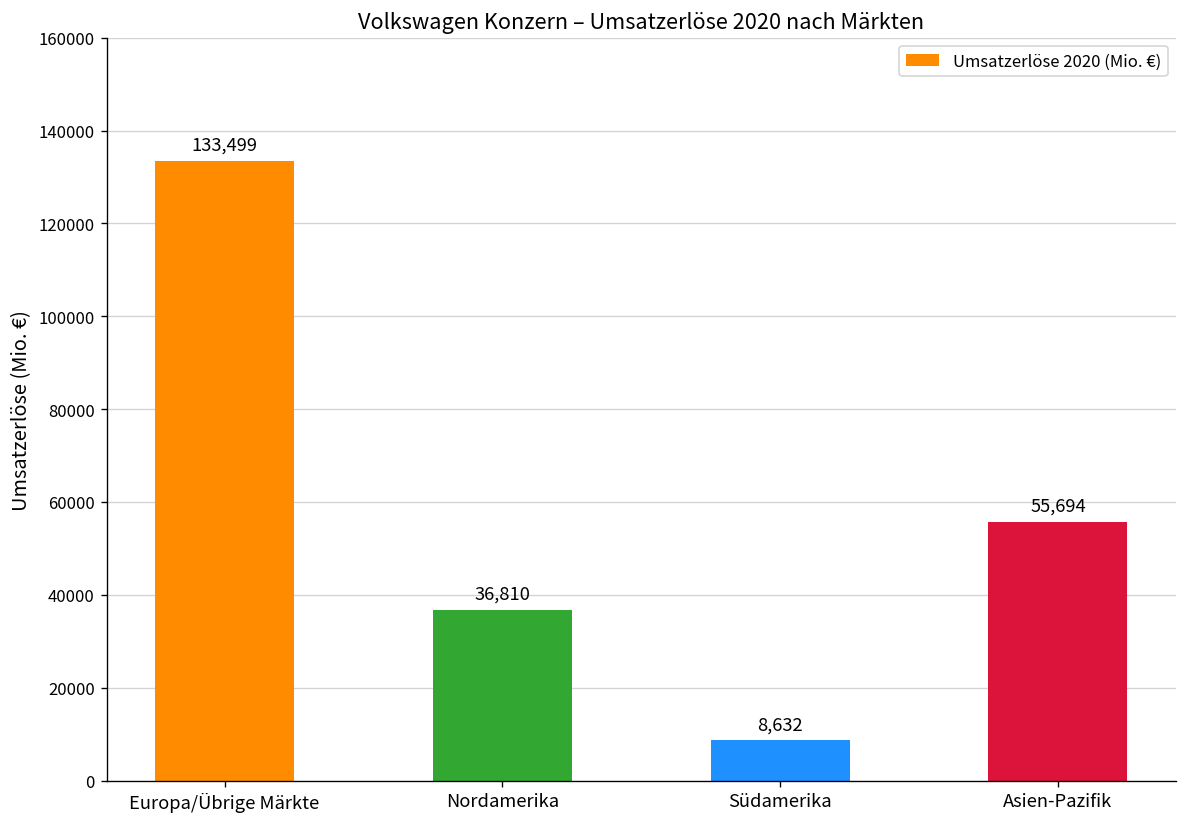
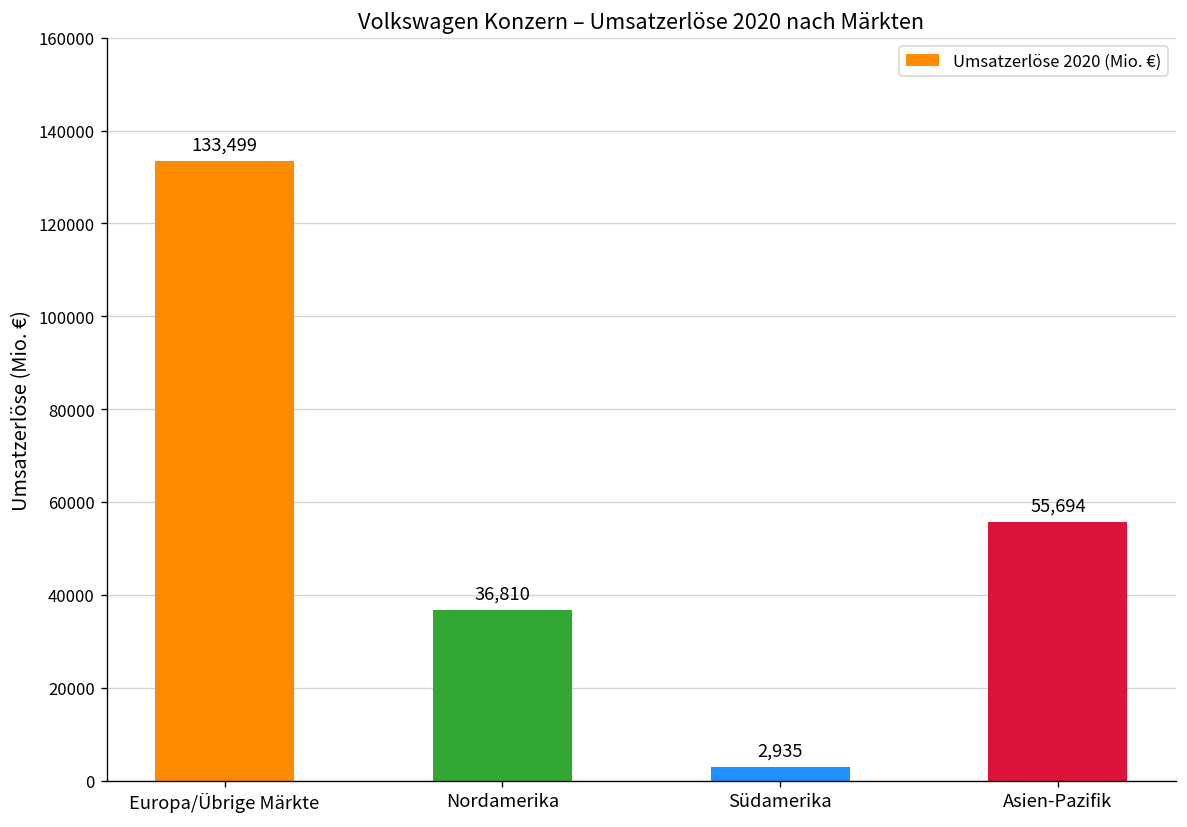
  {
    "Europa/Übrige Märkte": "133,499",
    "Nordamerika": "36,810",
-   "Südamerika": "8,632",
+   "Südamerika": "2,935",
    "Asien-Pazifik": "55,694"
  }
